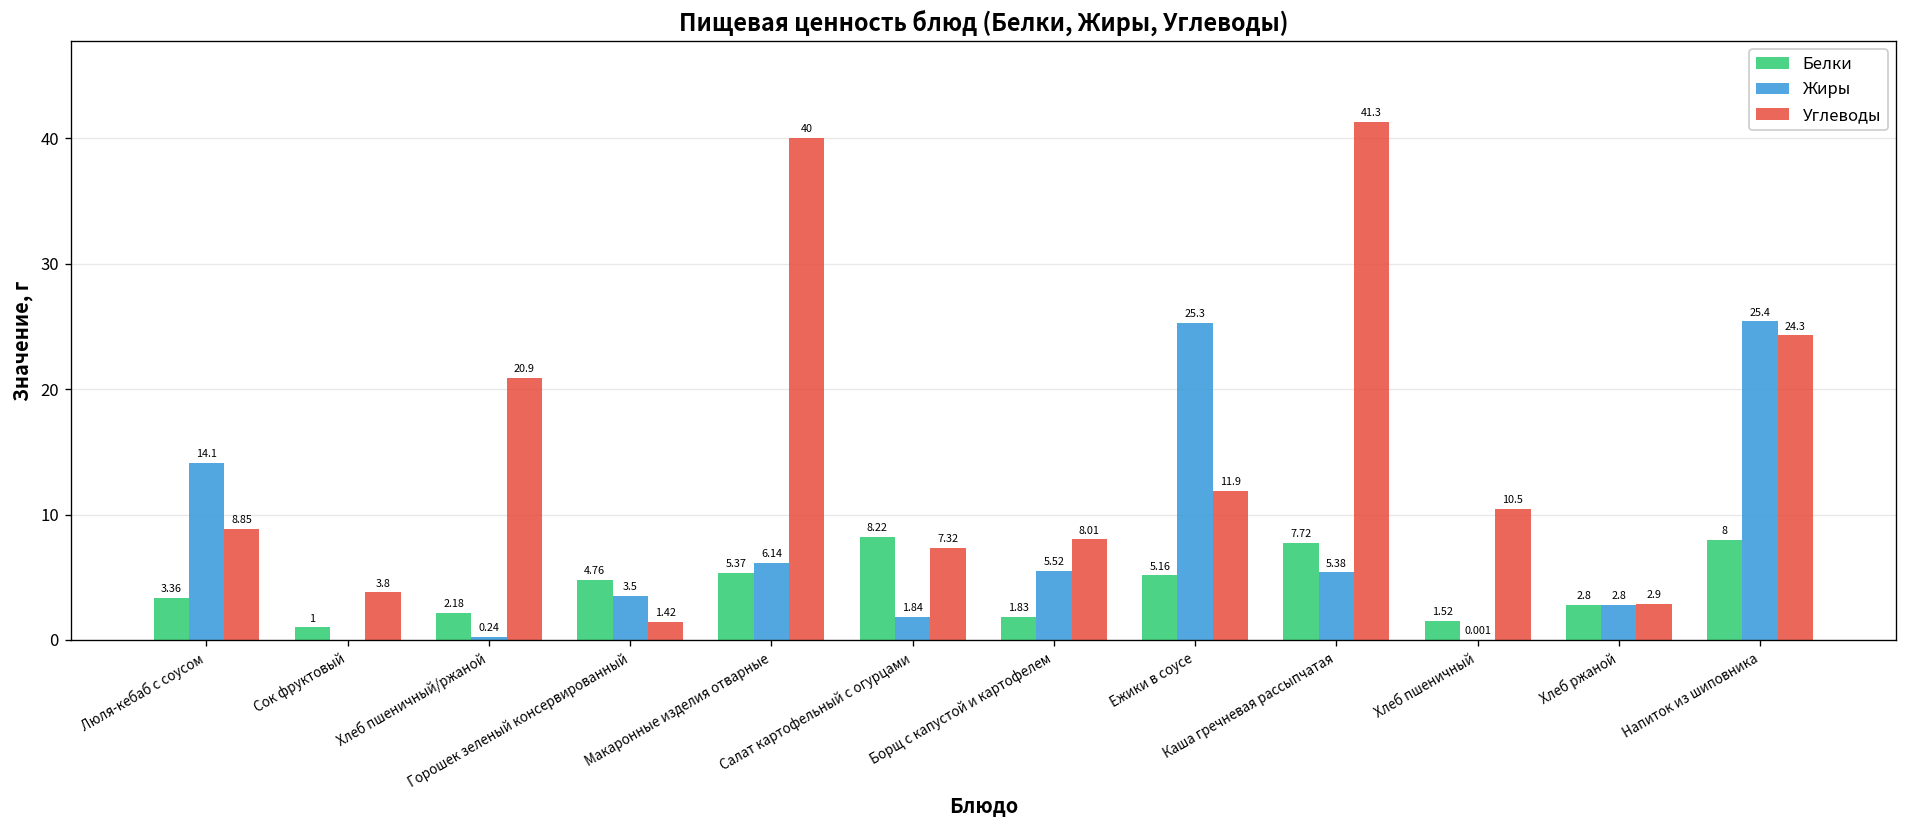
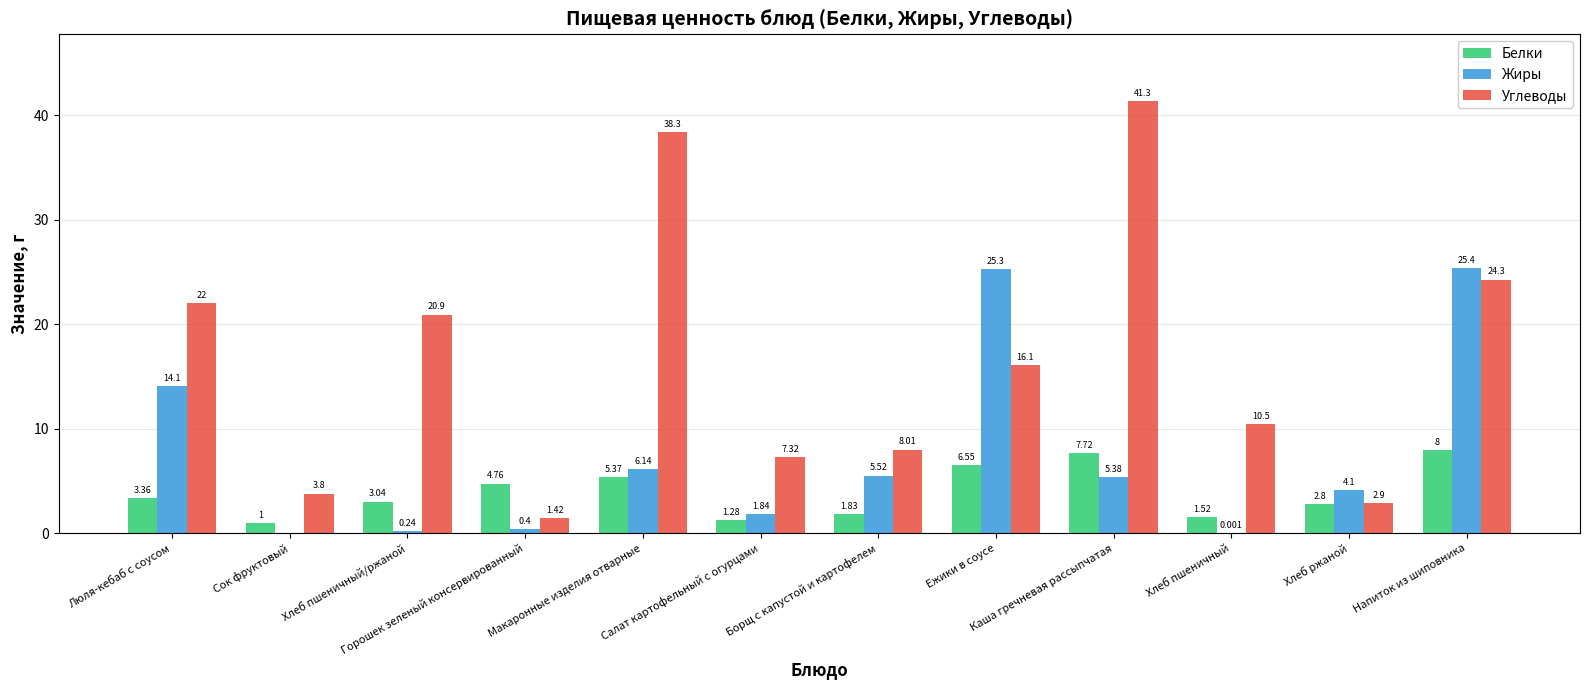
  {
    "Белки": {
      "Люля-кебаб с соусом": 3.36,
      "Сок фруктовый": 1,
-     "Хлеб пшеничный/ржаной": 2.18,
+     "Хлеб пшеничный/ржаной": 3.04,
      "Горошек зеленый консервированный": 4.76,
      "Макаронные изделия отварные": 5.37,
-     "Салат картофельный с огурцами": 8.22,
+     "Салат картофельный с огурцами": 1.28,
      "Борщ с капустой и картофелем": 1.83,
-     "Ежики в соусе": 5.16,
+     "Ежики в соусе": 6.55,
      "Каша гречневая рассыпчатая": 7.72,
      "Хлеб пшеничный": 1.52,
      "Хлеб ржаной": 2.8,
      "Напиток из шиповника": 8
    },
    "Жиры": {
      "Люля-кебаб с соусом": 14.1,
      "Хлеб пшеничный/ржаной": 0.24,
-     "Горошек зеленый консервированный": 3.5,
+     "Горошек зеленый консервированный": 0.4,
      "Макаронные изделия отварные": 6.14,
      "Салат картофельный с огурцами": 1.84,
      "Борщ с капустой и картофелем": 5.52,
      "Ежики в соусе": 25.3,
      "Каша гречневая рассыпчатая": 5.38,
      "Хлеб пшеничный": 0.001,
-     "Хлеб ржаной": 2.8,
+     "Хлеб ржаной": 4.1,
      "Напиток из шиповника": 25.4
    },
    "Углеводы": {
-     "Люля-кебаб с соусом": 8.85,
+     "Люля-кебаб с соусом": 22,
      "Сок фруктовый": 3.8,
      "Хлеб пшеничный/ржаной": 20.9,
      "Горошек зеленый консервированный": 1.42,
-     "Макаронные изделия отварные": 40,
+     "Макаронные изделия отварные": 38.3,
      "Салат картофельный с огурцами": 7.32,
      "Борщ с капустой и картофелем": 8.01,
-     "Ежики в соусе": 11.9,
+     "Ежики в соусе": 16.1,
      "Каша гречневая рассыпчатая": 41.3,
      "Хлеб пшеничный": 10.5,
      "Хлеб ржаной": 2.9,
      "Напиток из шиповника": 24.3
    }
  }
